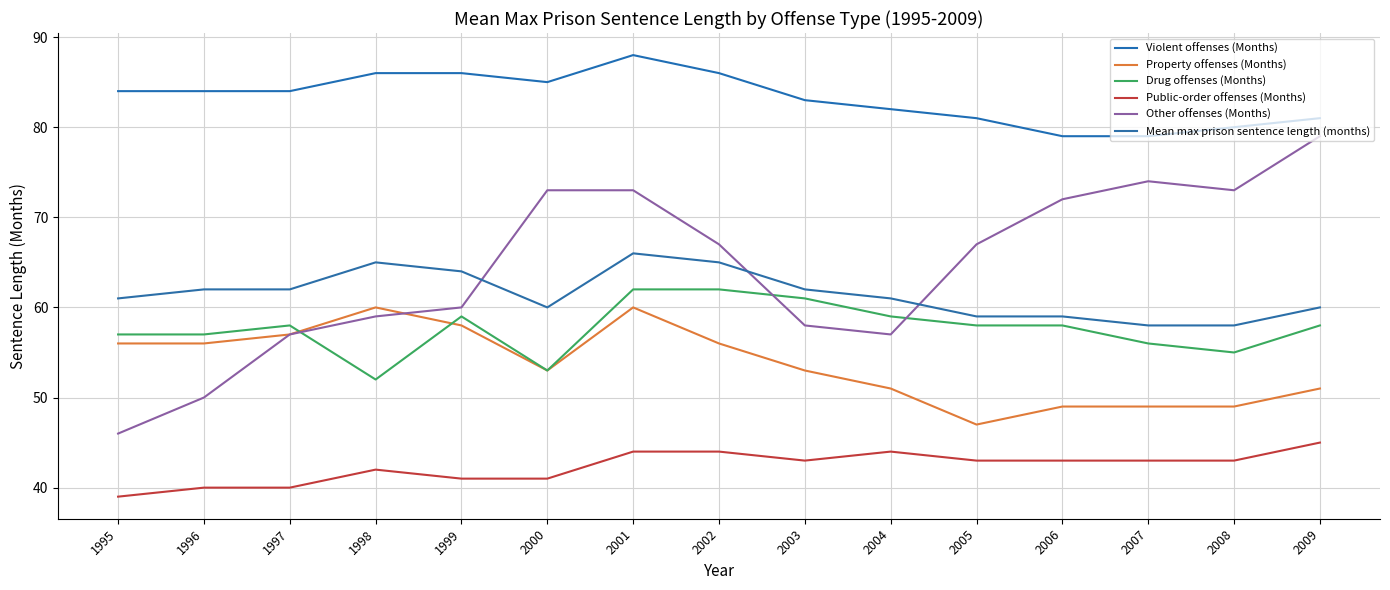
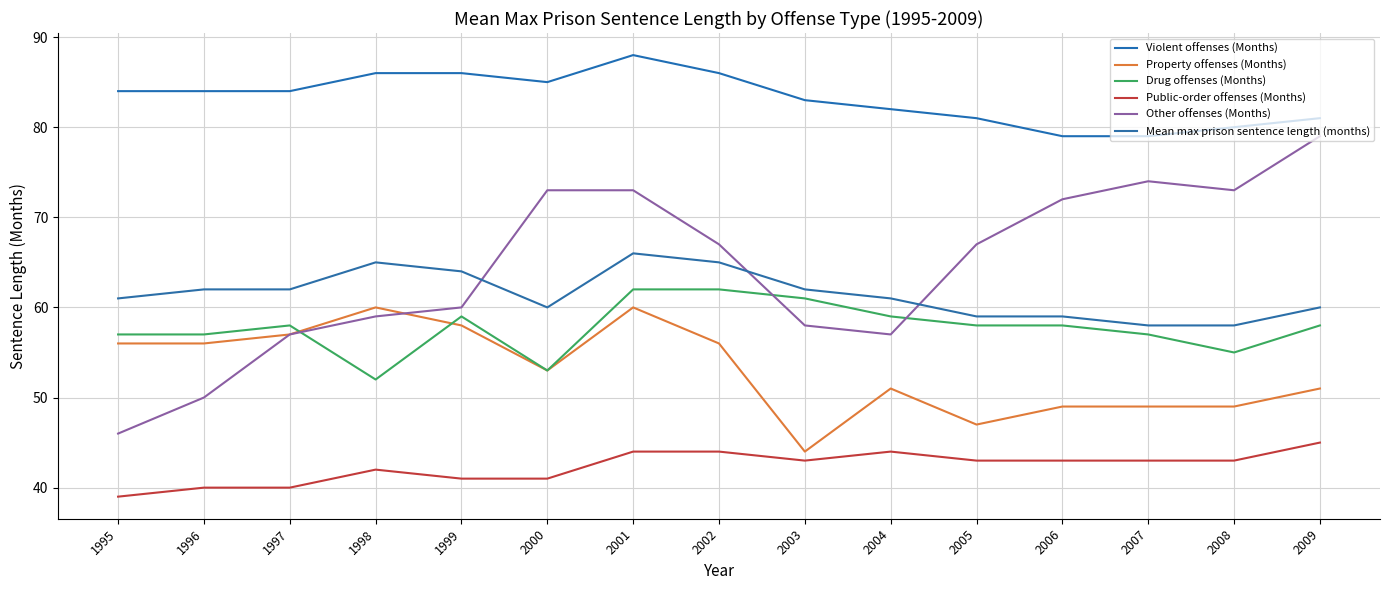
  {
    "Property offenses (Months)": {
      "1995": 56,
      "1996": 56,
      "1998": 60,
      "1999": 58,
      "2001": 60,
      "2002": 56,
-     "2003": 53,
+     "2003": 44,
      "2004": 51,
      "2005": 47,
      "2006": 49,
      "2007": 49,
      "2008": 49,
      "2009": 51
    },
    "Drug offenses (Months)": {
      "1995": 57,
      "1996": 57,
      "1997": 58,
      "1998": 52,
      "1999": 59,
      "2001": 62,
      "2002": 62,
      "2003": 61,
      "2004": 59,
      "2005": 58,
      "2006": 58,
-     "2007": 56,
+     "2007": 57,
      "2008": 55,
      "2009": 58
    },
    "Public-order offenses (Months)": {
      "1995": 39,
      "1996": 40,
      "1997": 40,
      "1998": 42,
      "1999": 41,
      "2000": 41,
      "2001": 44,
      "2002": 44,
      "2003": 43,
      "2004": 44,
      "2005": 43,
      "2006": 43,
      "2007": 43,
      "2008": 43,
      "2009": 45
    },
    "Other offenses (Months)": {
      "1995": 46,
      "1996": 50,
      "1998": 59,
      "1999": 60,
      "2000": 73,
      "2001": 73,
      "2002": 67,
      "2003": 58,
      "2004": 57,
      "2005": 67,
      "2006": 72,
      "2007": 74,
      "2008": 73
    }
  }
